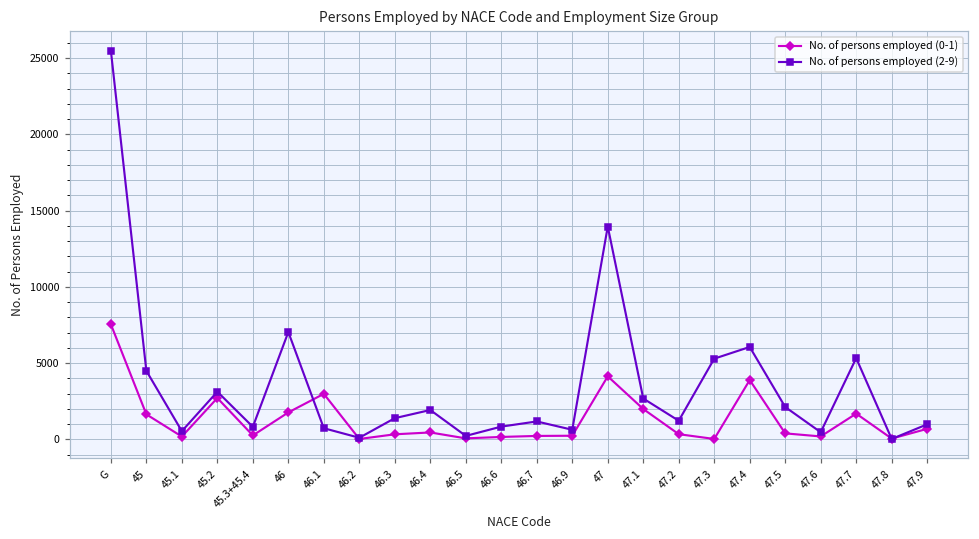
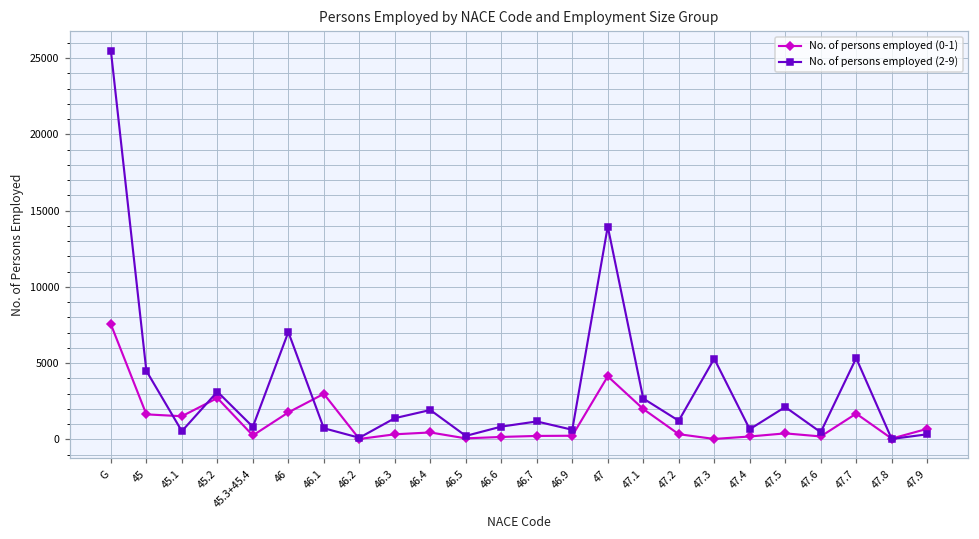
  {
    "No. of persons employed (0-1)": {
      "G": 7500,
      "45": 1600,
-     "45.1": 200,
+     "45.1": 1500,
      "45.2": 2700,
      "45.3+45.4": 300,
      "46": 1800,
      "46.1": 3000,
      "46.3": 300,
      "46.4": 500,
      "46.6": 200,
      "46.7": 200,
      "46.9": 200,
      "47": 4100,
      "47.1": 2000,
      "47.2": 300,
      "47.3": 0,
-     "47.4": 3900,
+     "47.4": 200,
      "47.5": 400,
      "47.6": 200,
      "47.7": 1700,
      "47.9": 700
    },
    "No. of persons employed (2-9)": {
      "G": 25500,
      "45": 4500,
      "45.1": 500,
      "45.2": 3100,
      "45.3+45.4": 800,
      "46": 7000,
      "46.1": 700,
      "46.3": 1400,
      "46.4": 1900,
      "46.6": 800,
      "46.7": 1200,
      "46.9": 600,
      "47": 14000,
      "47.1": 2700,
      "47.2": 1200,
      "47.3": 5300,
-     "47.4": 6100,
+     "47.4": 700,
      "47.5": 2100,
      "47.6": 500,
      "47.7": 5300,
-     "47.9": 1000
+     "47.9": 300
    }
  }
